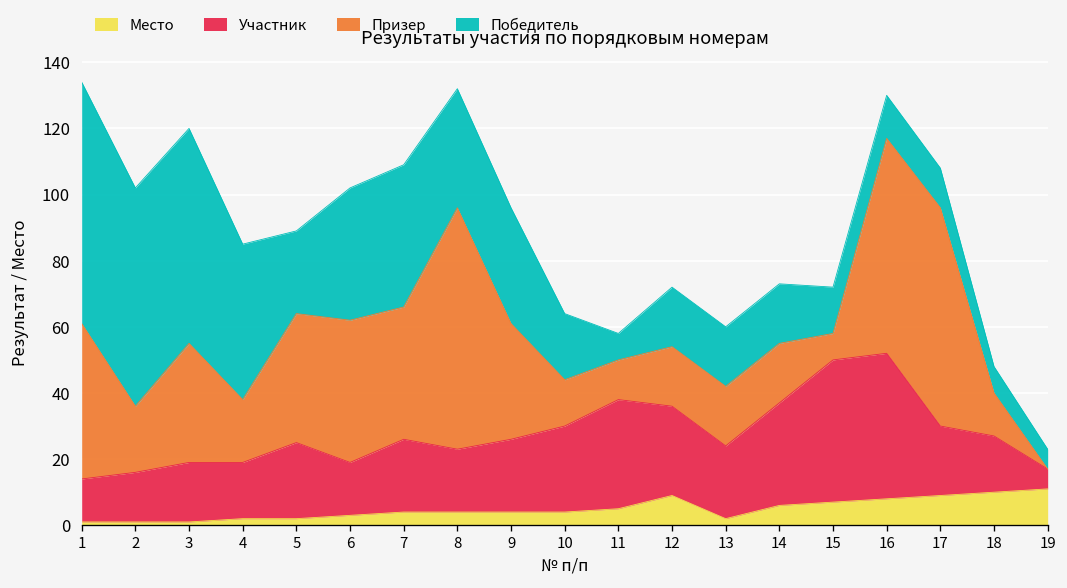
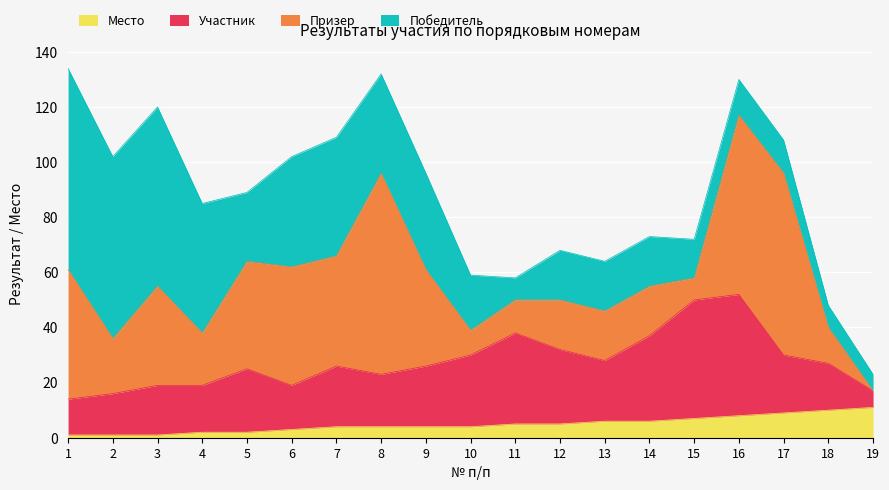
  {
    "Место": {
      "1": 1,
      "2": 1,
      "3": 1,
      "4": 2,
      "5": 2,
      "6": 3,
      "7": 4,
      "8": 4,
      "9": 4,
      "10": 4,
      "11": 5,
-     "12": 9,
-     "13": 2,
+     "12": 5,
+     "13": 6,
      "14": 6,
      "15": 7,
      "16": 8,
      "17": 9,
      "18": 10,
      "19": 11
    },
    "Участник": {
      "1": 13,
      "2": 15,
      "3": 18,
      "4": 17,
      "5": 23,
      "6": 16,
      "7": 22,
      "8": 19,
      "9": 22,
      "10": 26,
      "11": 33,
      "12": 27,
      "13": 22,
      "14": 31,
      "15": 43,
      "16": 44,
      "17": 21,
      "18": 17
    },
    "Призер": {
      "1": 47,
      "2": 20,
      "3": 36,
      "4": 19,
      "5": 39,
      "6": 43,
      "7": 40,
      "8": 73,
      "9": 35,
-     "10": 14,
+     "10": 9,
      "11": 12,
      "12": 18,
      "13": 18,
      "14": 18,
      "15": 8,
      "16": 65,
      "17": 66,
      "18": 13
    },
    "Победитель": {
      "1": 73,
      "2": 66,
      "3": 65,
      "4": 47,
      "5": 25,
      "6": 40,
      "7": 43,
      "8": 36,
      "9": 35,
      "10": 20,
      "11": 8,
      "12": 18,
      "13": 18,
      "14": 18,
      "15": 14,
      "16": 13,
      "17": 12,
      "18": 8,
      "19": 6
    }
  }
